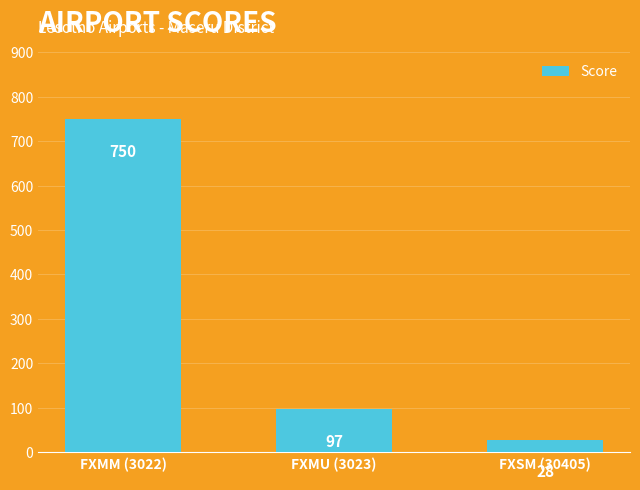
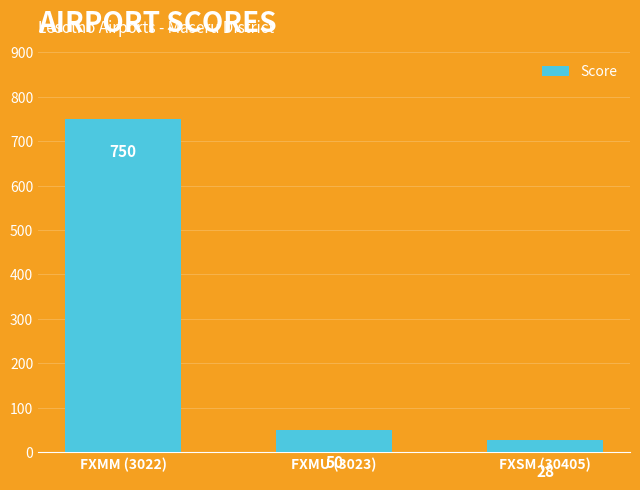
  {
    "FXMM (3022)": 750,
-   "FXMU (3023)": 97,
+   "FXMU (3023)": 50,
    "FXSM (30405)": 28
  }
